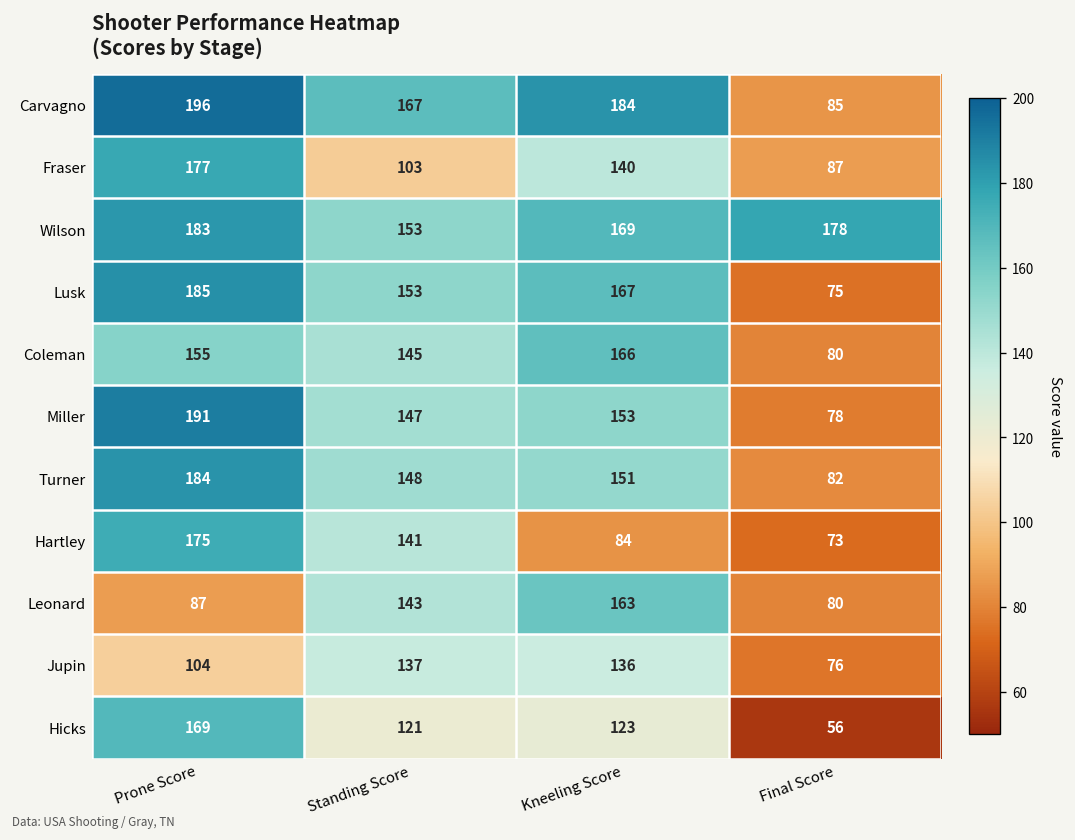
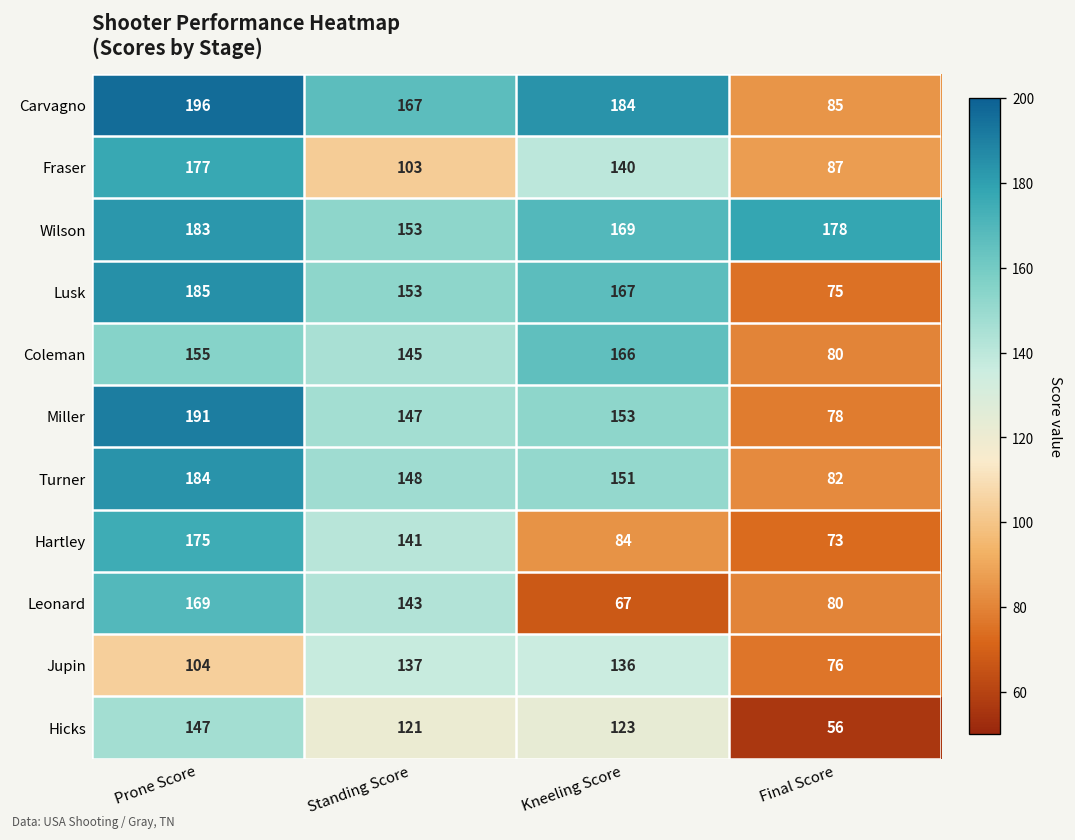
  {
    "Carvagno": {
      "Prone Score": 196,
      "Standing Score": 167,
      "Kneeling Score": 184,
      "Final Score": 85
    },
    "Fraser": {
      "Prone Score": 177,
      "Standing Score": 103,
      "Kneeling Score": 140,
      "Final Score": 87
    },
    "Wilson": {
      "Prone Score": 183,
      "Standing Score": 153,
      "Kneeling Score": 169,
      "Final Score": 178
    },
    "Lusk": {
      "Prone Score": 185,
      "Standing Score": 153,
      "Kneeling Score": 167,
      "Final Score": 75
    },
    "Coleman": {
      "Prone Score": 155,
      "Standing Score": 145,
      "Kneeling Score": 166,
      "Final Score": 80
    },
    "Miller": {
      "Prone Score": 191,
      "Standing Score": 147,
      "Kneeling Score": 153,
      "Final Score": 78
    },
    "Turner": {
      "Prone Score": 184,
      "Standing Score": 148,
      "Kneeling Score": 151,
      "Final Score": 82
    },
    "Hartley": {
      "Prone Score": 175,
      "Standing Score": 141,
      "Kneeling Score": 84,
      "Final Score": 73
    },
    "Leonard": {
-     "Prone Score": 87,
+     "Prone Score": 169,
      "Standing Score": 143,
-     "Kneeling Score": 163,
+     "Kneeling Score": 67,
      "Final Score": 80
    },
    "Jupin": {
      "Prone Score": 104,
      "Standing Score": 137,
      "Kneeling Score": 136,
      "Final Score": 76
    },
    "Hicks": {
-     "Prone Score": 169,
+     "Prone Score": 147,
      "Standing Score": 121,
      "Kneeling Score": 123,
      "Final Score": 56
    }
  }
